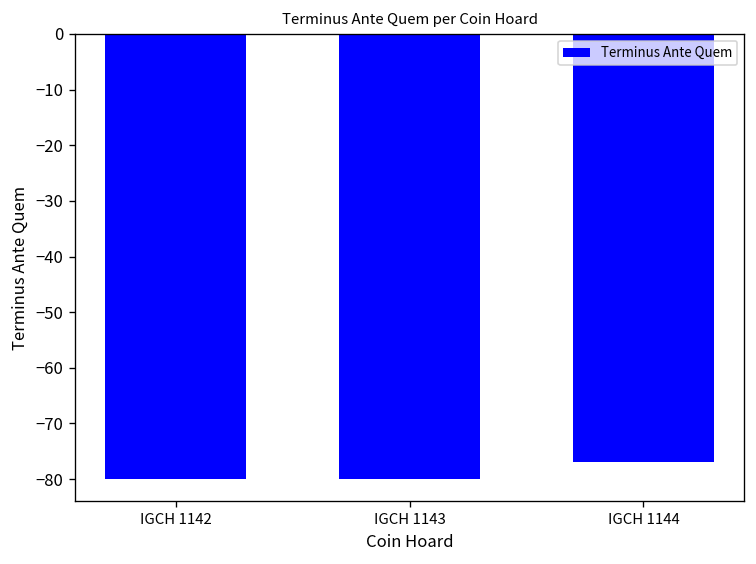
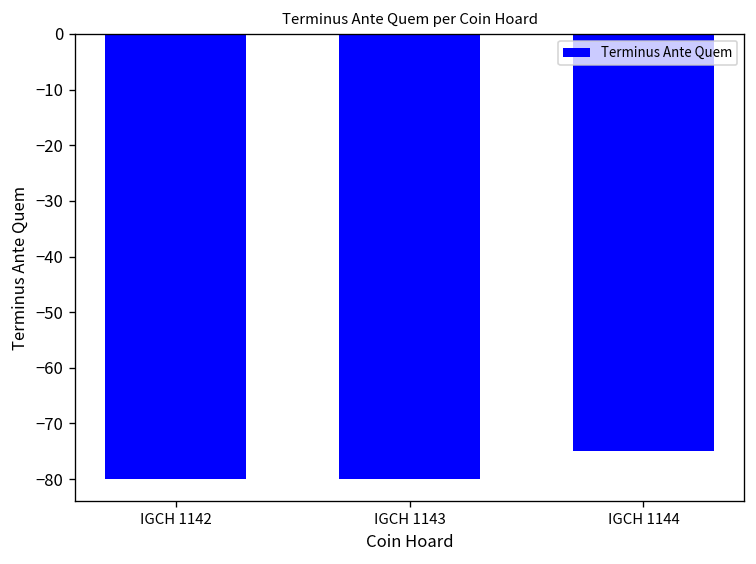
  {
    "IGCH 1142": -80,
    "IGCH 1143": -80,
-   "IGCH 1144": -77
+   "IGCH 1144": -75
  }
